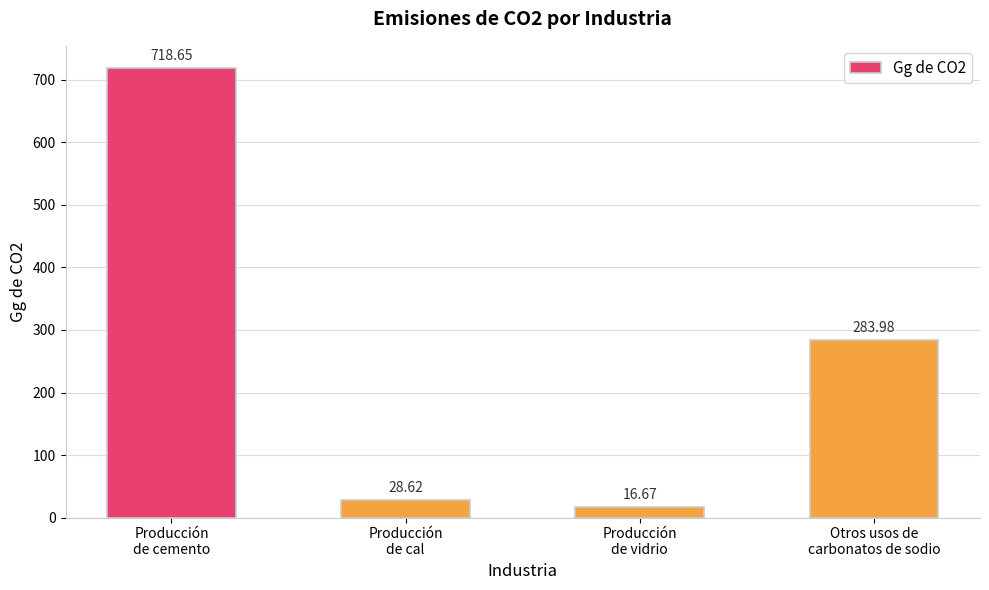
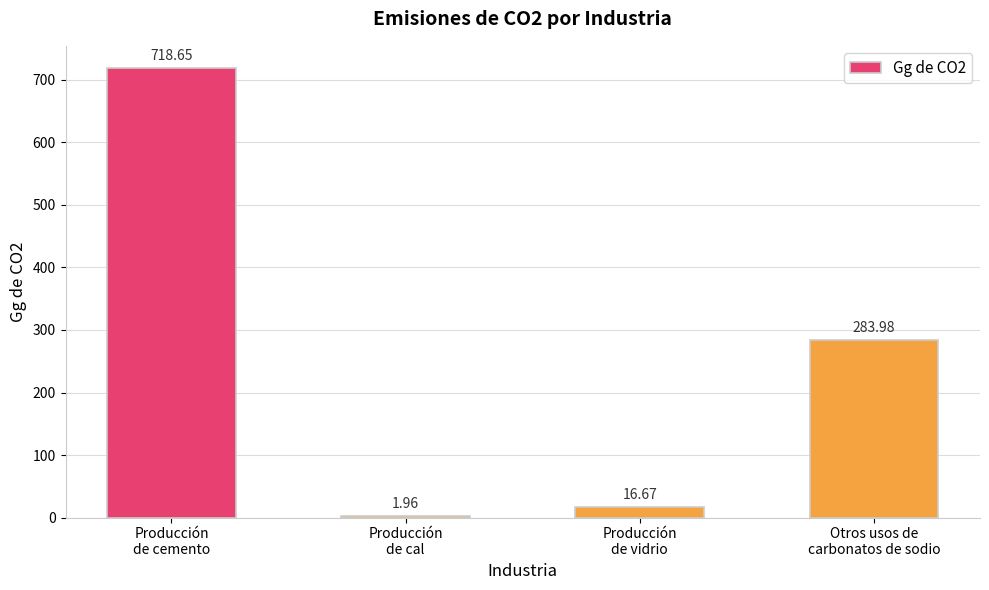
  {
    "Producción de cemento": 718.65,
-   "Producción de cal": 28.62,
+   "Producción de cal": 1.96,
    "Producción de vidrio": 16.67,
    "Otros usos de carbonatos de sodio": 283.98
  }
